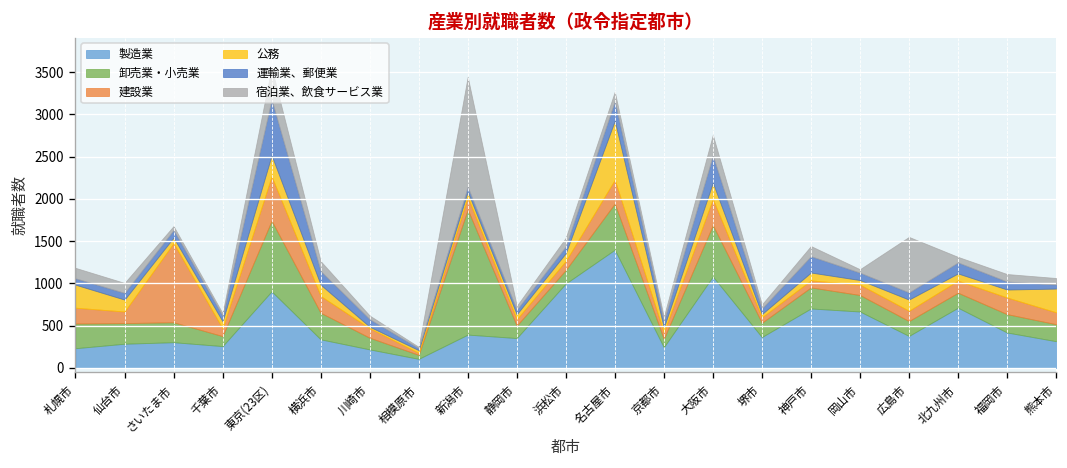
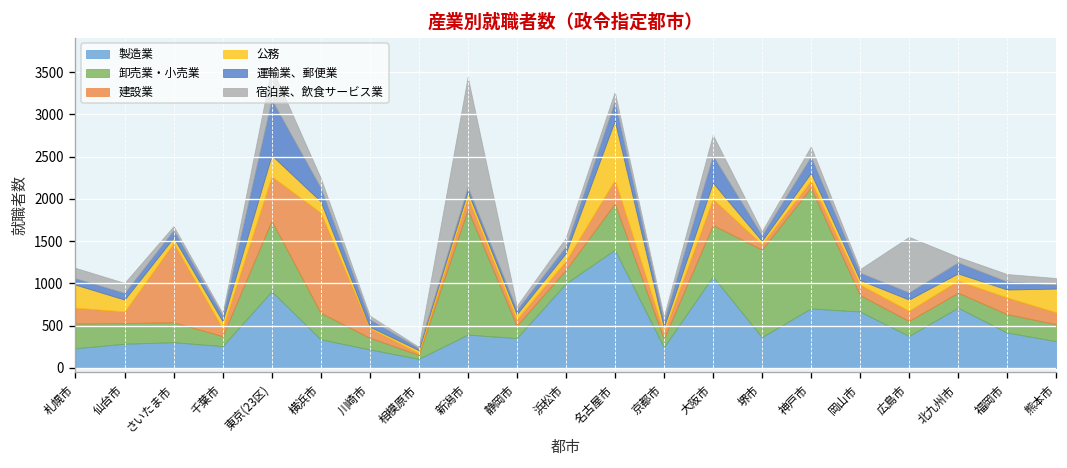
  {
    "卸売業・小売業": {
      "札幌市": 300,
      "仙台市": 200,
      "さいたま市": 200,
      "千葉市": 100,
      "東京(23区)": 800,
      "横浜市": 300,
      "川崎市": 100,
      "新潟市": 1500,
      "静岡市": 100,
      "浜松市": 200,
      "名古屋市": 500,
      "京都市": 100,
      "大阪市": 600,
-     "堺市": 200,
-     "神戸市": 200,
+     "堺市": 1000,
+     "神戸市": 1400,
      "岡山市": 200,
      "広島市": 200,
      "北九州市": 200,
      "福岡市": 200,
      "熊本市": 200
    },
    "建設業": {
      "札幌市": 200,
      "仙台市": 100,
      "さいたま市": 900,
      "千葉市": 100,
      "東京(23区)": 500,
-     "横浜市": 200,
+     "横浜市": 1200,
      "新潟市": 100,
      "静岡市": 100,
      "浜松市": 100,
      "名古屋市": 300,
      "京都市": 100,
      "大阪市": 300,
      "堺市": 100,
      "神戸市": 100,
      "岡山市": 100,
      "広島市": 100,
      "北九州市": 100,
      "福岡市": 200,
      "熊本市": 100
    },
    "公務": {
      "札幌市": 300,
      "仙台市": 100,
      "さいたま市": 100,
      "千葉市": 100,
      "東京(23区)": 200,
      "横浜市": 100,
      "新潟市": 100,
      "静岡市": 100,
      "浜松市": 100,
      "名古屋市": 700,
      "京都市": 100,
      "大阪市": 200,
      "堺市": 0,
      "神戸市": 100,
      "岡山市": 100,
      "広島市": 100,
      "北九州市": 100,
      "福岡市": 100,
      "熊本市": 300
    },
    "宿泊業、飲食サービス業": {
      "札幌市": 100,
      "仙台市": 100,
      "さいたま市": 0,
      "横浜市": 100,
      "川崎市": 0,
      "新潟市": 1300,
      "静岡市": 0,
      "浜松市": 100,
      "名古屋市": 100,
      "京都市": 100,
      "大阪市": 200,
      "堺市": 0,
      "神戸市": 100,
      "岡山市": 0,
      "広島市": 700,
      "北九州市": 100,
      "福岡市": 100,
      "熊本市": 100
    }
  }
